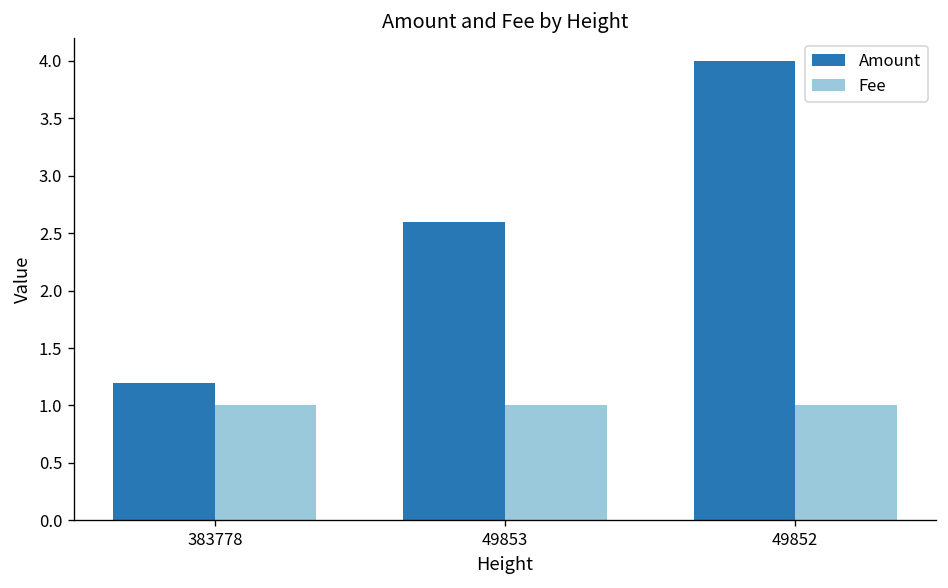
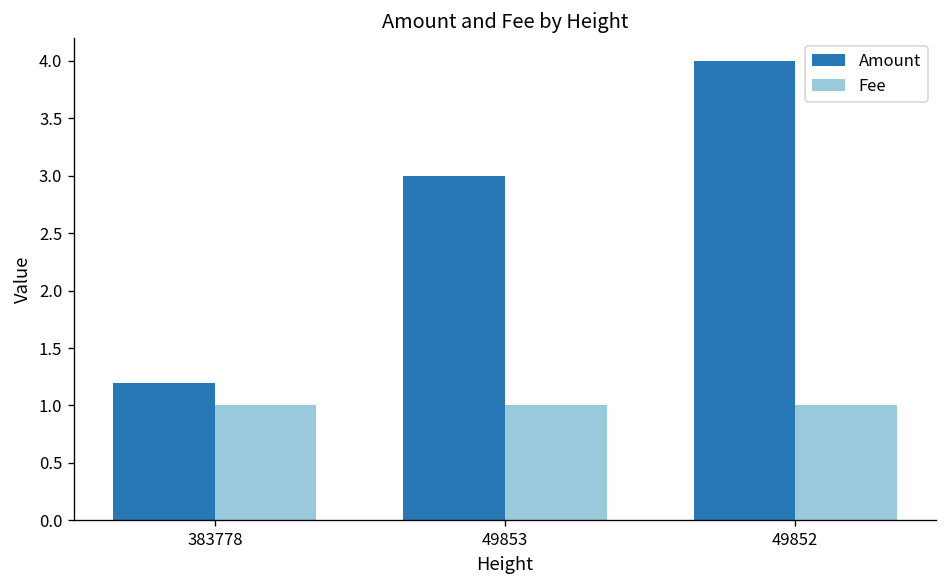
  {
    "Amount": {
      "383778": 1.2,
-     "49853": 2.6,
+     "49853": 3.0,
      "49852": 4.0
    },
    "Fee": {
      "383778": 1.0,
      "49853": 1.0,
      "49852": 1.0
    }
  }
